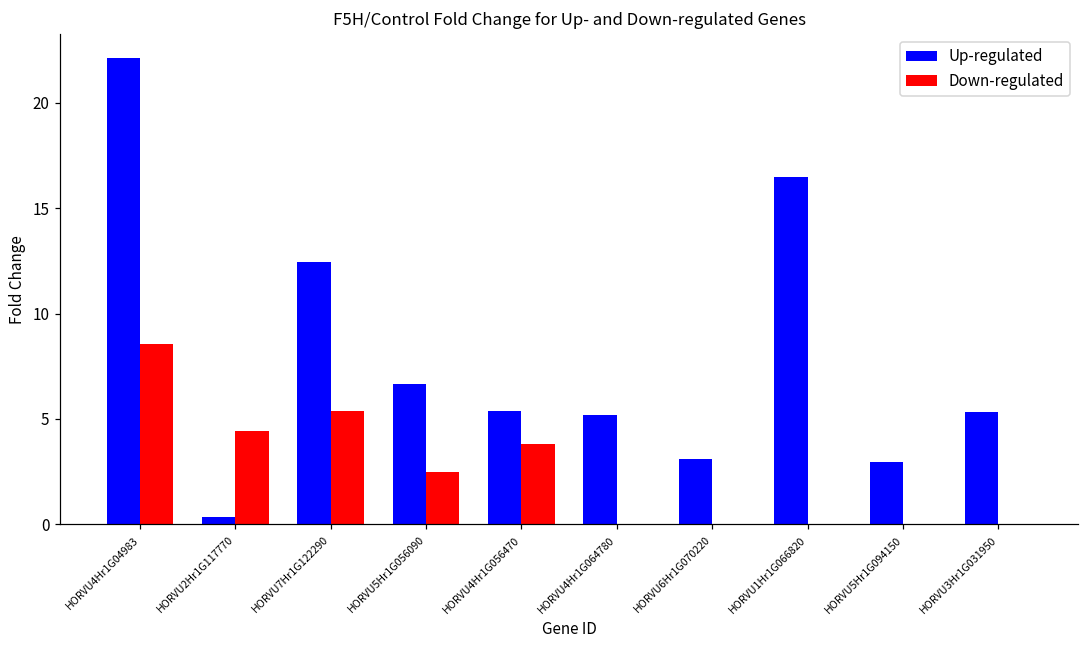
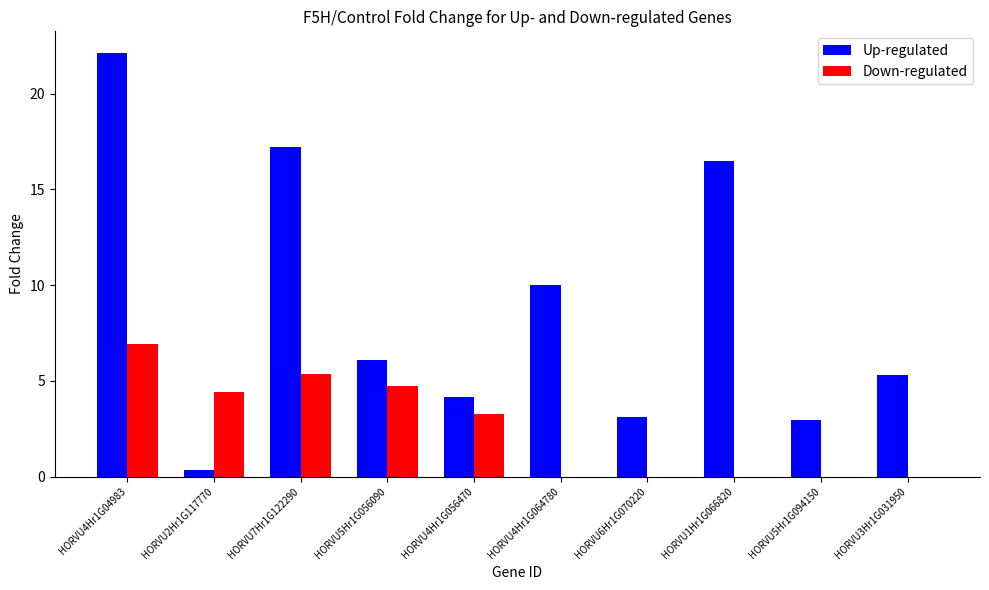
  {
    "Up-regulated": {
      "HORVU4Hr1G04983": 22.1,
      "HORVU2Hr1G117770": 0.3,
-     "HORVU7Hr1G122290": 12.5,
-     "HORVU5Hr1G056090": 6.7,
-     "HORVU4Hr1G056470": 5.4,
-     "HORVU4Hr1G064780": 5.2,
+     "HORVU7Hr1G122290": 17.2,
+     "HORVU5Hr1G056090": 6.1,
+     "HORVU4Hr1G056470": 4.2,
+     "HORVU4Hr1G064780": 10.0,
      "HORVU6Hr1G070220": 3.1,
      "HORVU1Hr1G066820": 16.5,
      "HORVU5Hr1G094150": 3.0,
      "HORVU3Hr1G031950": 5.3
    },
    "Down-regulated": {
-     "HORVU4Hr1G04983": 8.5,
+     "HORVU4Hr1G04983": 6.9,
      "HORVU2Hr1G117770": 4.4,
      "HORVU7Hr1G122290": 5.4,
-     "HORVU5Hr1G056090": 2.5,
-     "HORVU4Hr1G056470": 3.8,
+     "HORVU5Hr1G056090": 4.7,
+     "HORVU4Hr1G056470": 3.3,
      "HORVU4Hr1G064780": 0.0,
      "HORVU6Hr1G070220": 0.0,
      "HORVU1Hr1G066820": 0.0,
      "HORVU5Hr1G094150": 0.0,
      "HORVU3Hr1G031950": 0.0
    }
  }
